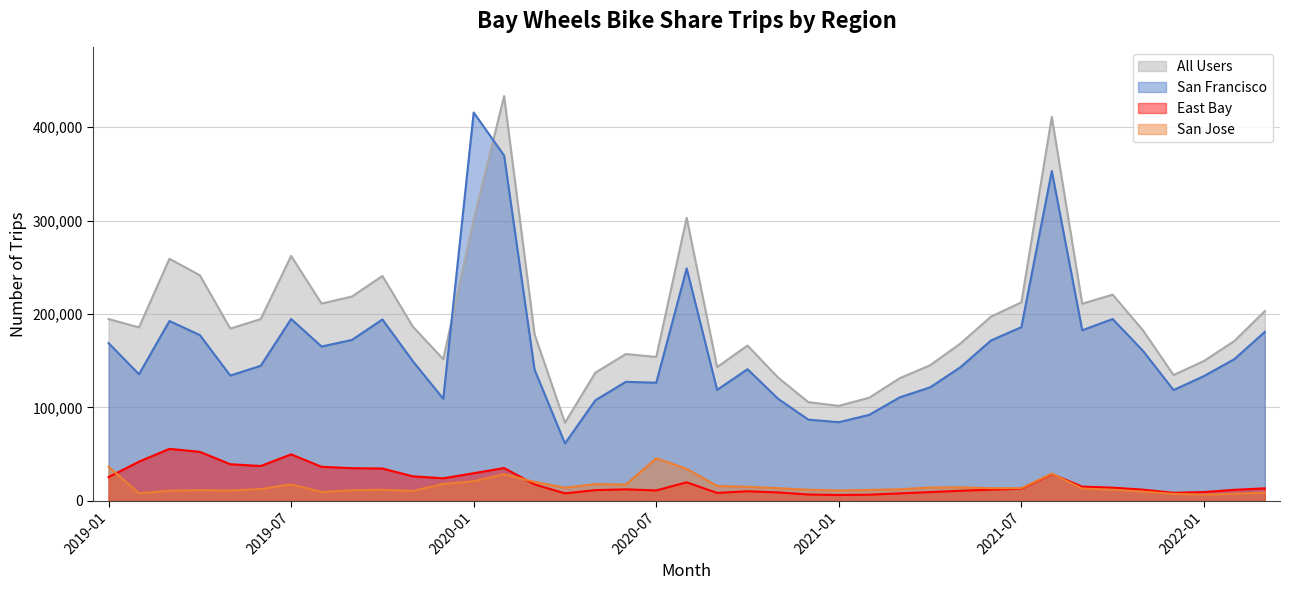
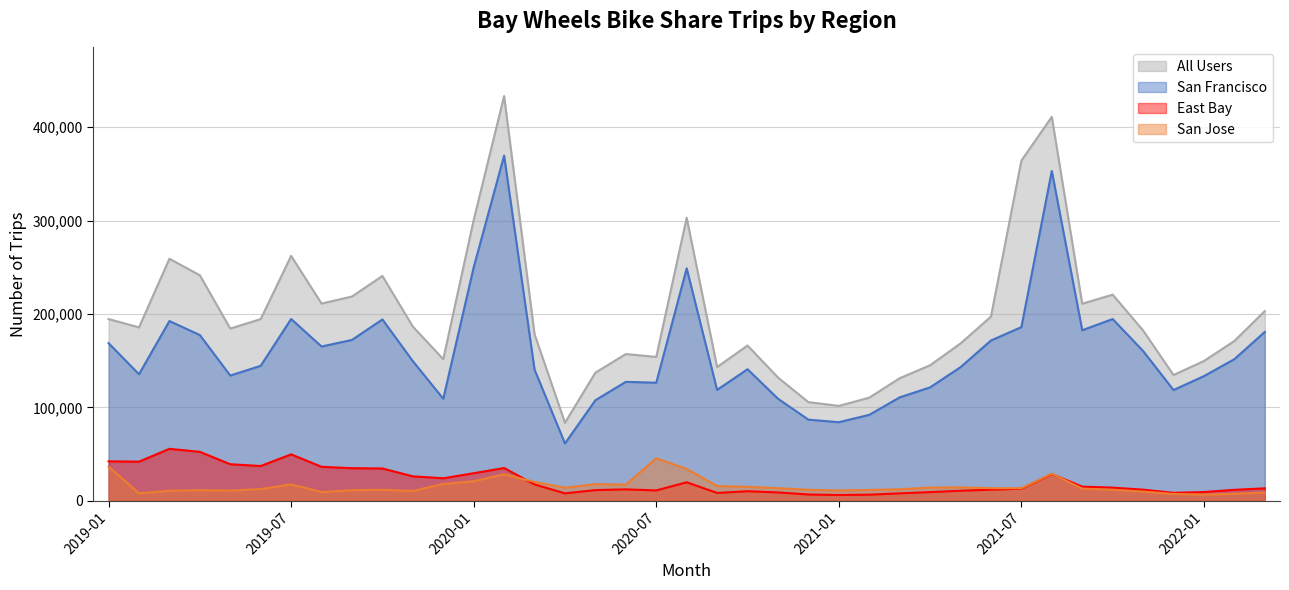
  {
    "All Users": {
      "2019-01": "190,000",
      "2019-07": "260,000",
      "2020-01": "300,000",
      "2020-07": "150,000",
      "2021-01": "100,000",
-     "2021-07": "210,000",
+     "2021-07": "360,000",
      "2022-01": "150,000"
    },
    "San Francisco": {
      "2019-01": "170,000",
      "2019-07": "190,000",
-     "2020-01": "420,000",
+     "2020-01": "250,000",
      "2020-07": "130,000",
      "2021-01": "80,000",
      "2021-07": "190,000",
      "2022-01": "130,000"
    },
    "East Bay": {
-     "2019-01": "30,000",
+     "2019-01": "40,000",
      "2019-07": "50,000",
      "2020-01": "30,000",
      "2020-07": "10,000",
      "2021-01": "10,000",
      "2022-01": "10,000"
    },
    "San Jose": {
      "2019-01": "40,000",
      "2019-07": "20,000",
      "2020-01": "20,000",
      "2020-07": "50,000",
      "2021-01": "10,000",
      "2022-01": "10,000"
    }
  }
